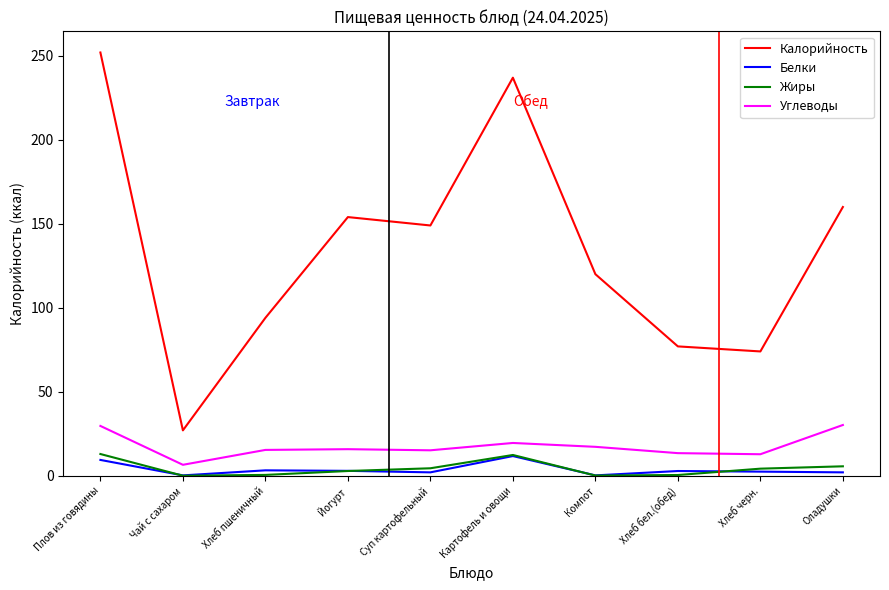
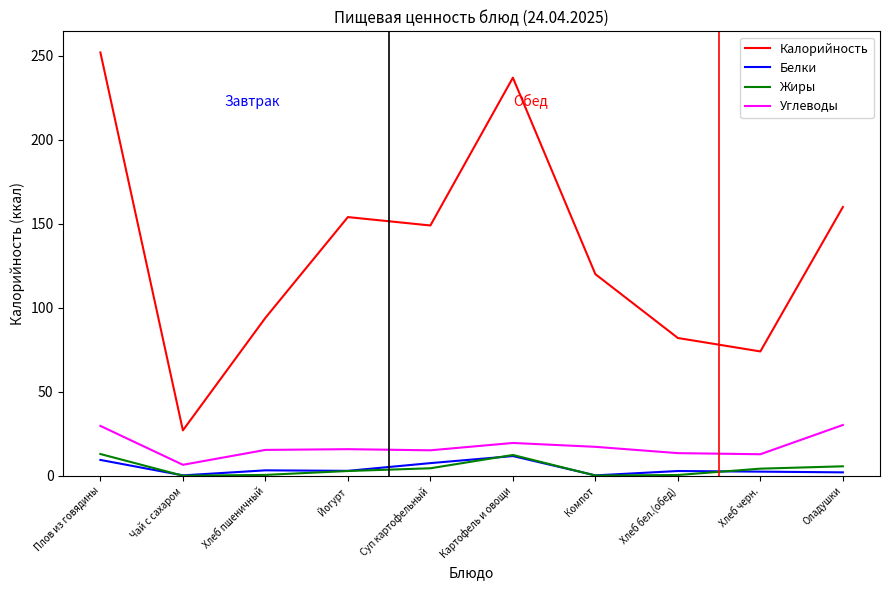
  {
    "Калорийность": {
      "Плов из говядины": 252,
      "Чай с сахаром": 27,
      "Хлеб пшеничный": 94,
      "Йогурт": 154,
      "Суп картофельный": 149,
      "Картофель и овощи": 237,
      "Компот": 120,
-     "Хлеб бел.(обед)": 77,
+     "Хлеб бел.(обед)": 82,
      "Хлеб черн.": 74,
      "Оладушки": 160
    },
    "Белки": {
      "Плов из говядины": 9,
      "Хлеб пшеничный": 3,
-     "Суп картофельный": 2,
+     "Суп картофельный": 8,
      "Хлеб бел.(обед)": 3,
      "Хлеб черн.": 2,
      "Оладушки": 2
    },
    "Жиры": {
      "Плов из говядины": 13,
      "Хлеб пшеничный": 0,
      "Суп картофельный": 4,
      "Хлеб бел.(обед)": 0,
      "Хлеб черн.": 4,
      "Оладушки": 6
    },
    "Углеводы": {
      "Плов из говядины": 30,
      "Чай с сахаром": 7,
      "Хлеб пшеничный": 15,
      "Йогурт": 16,
      "Суп картофельный": 15,
      "Картофель и овощи": 20,
      "Компот": 17,
      "Хлеб бел.(обед)": 13,
      "Хлеб черн.": 13,
      "Оладушки": 30
    }
  }
